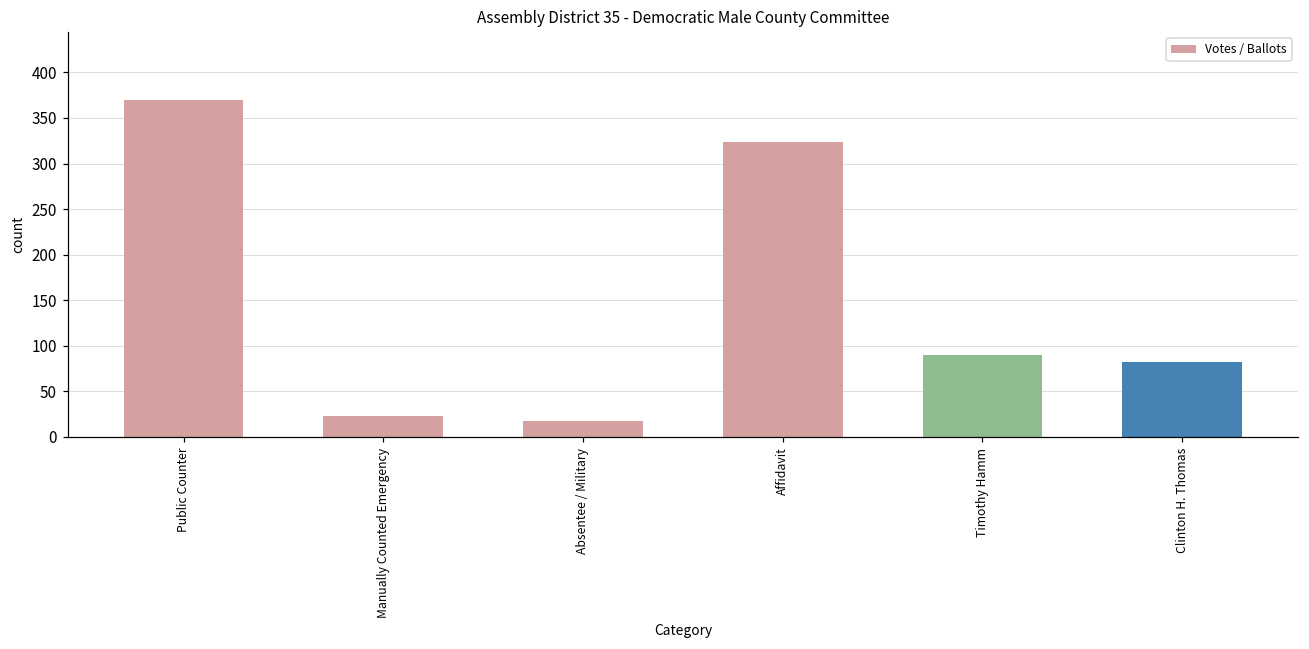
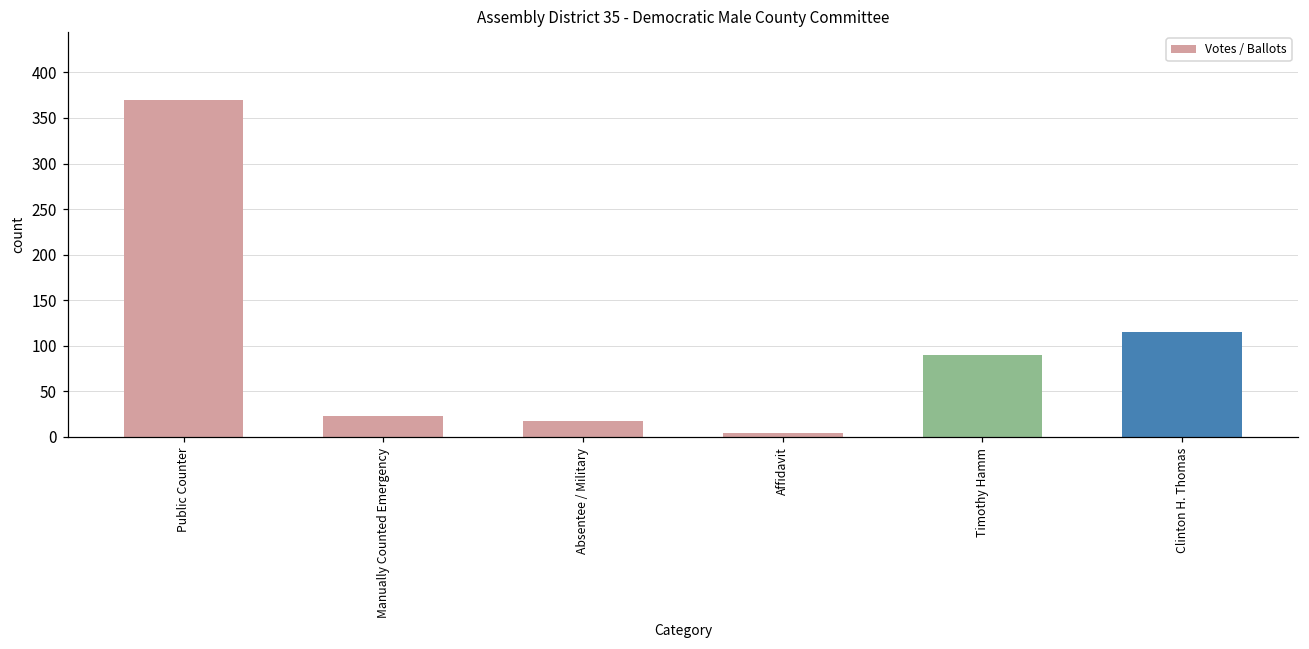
  {
    "Public Counter": 370,
    "Manually Counted Emergency": 20,
    "Absentee / Military": 20,
-   "Affidavit": 320,
+   "Affidavit": 0,
    "Timothy Hamm": 90,
-   "Clinton H. Thomas": 80
+   "Clinton H. Thomas": 120
  }
